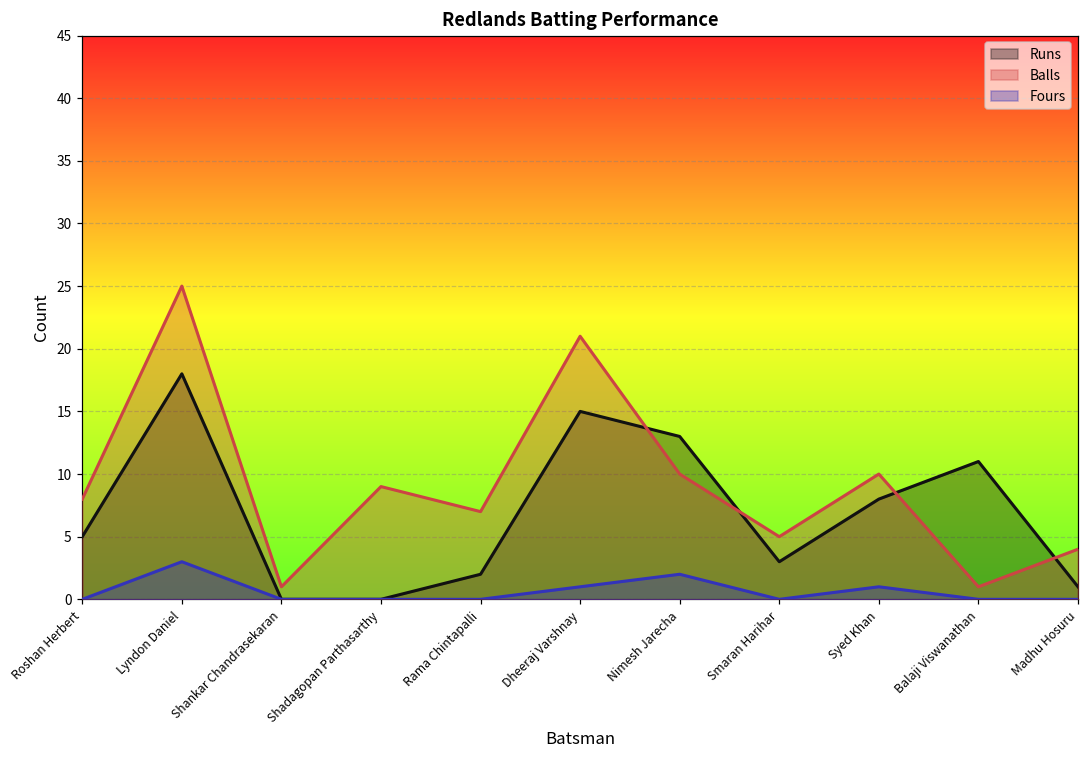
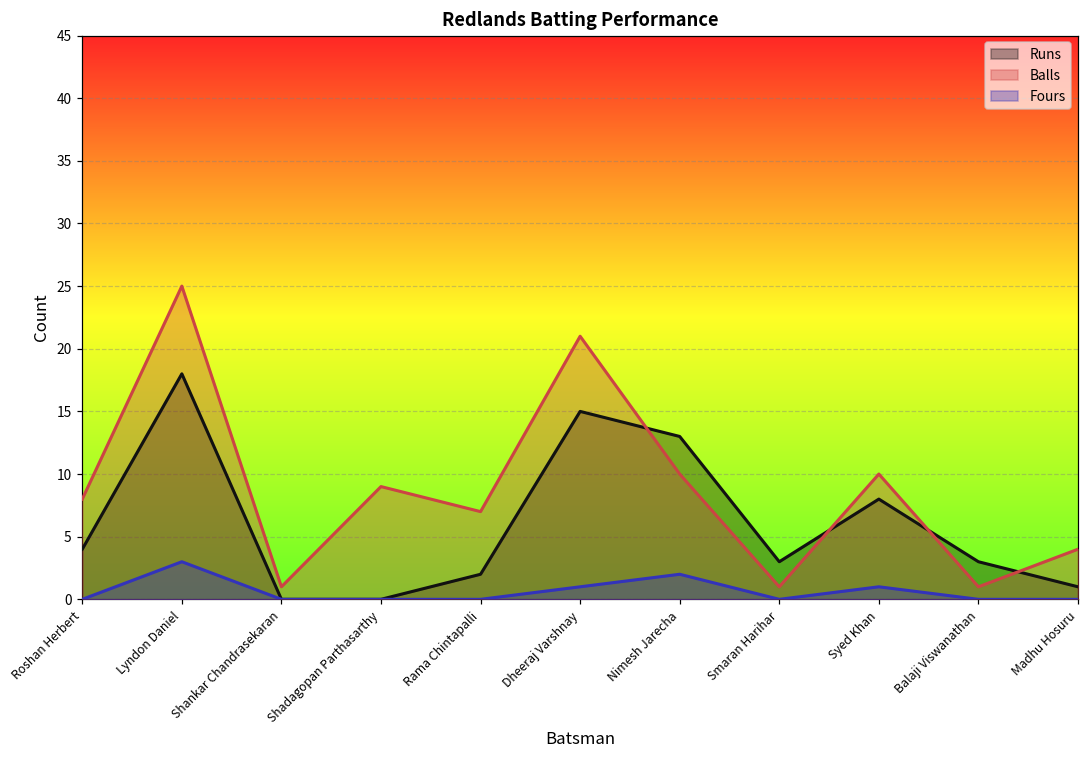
  {
    "Runs": {
-     "Roshan Herbert": 5,
+     "Roshan Herbert": 4,
      "Lyndon Daniel": 18,
      "Rama Chintapalli": 2,
      "Dheeraj Varshnay": 15,
      "Nimesh Jarecha": 13,
      "Smaran Harihar": 3,
      "Syed Khan": 8,
-     "Balaji Viswanathan": 11,
+     "Balaji Viswanathan": 3,
      "Madhu Hosuru": 1
    },
    "Balls": {
      "Roshan Herbert": 8,
      "Lyndon Daniel": 25,
      "Shankar Chandrasekaran": 1,
      "Shadagopan Parthasarthy": 9,
      "Rama Chintapalli": 7,
      "Dheeraj Varshnay": 21,
      "Nimesh Jarecha": 10,
-     "Smaran Harihar": 5,
+     "Smaran Harihar": 1,
      "Syed Khan": 10,
      "Balaji Viswanathan": 1,
      "Madhu Hosuru": 4
    },
    "Fours": {
      "Roshan Herbert": 0,
      "Lyndon Daniel": 3,
      "Rama Chintapalli": 0,
      "Dheeraj Varshnay": 1,
      "Nimesh Jarecha": 2,
      "Smaran Harihar": 0,
      "Syed Khan": 1,
      "Balaji Viswanathan": 0,
      "Madhu Hosuru": 0
    }
  }
